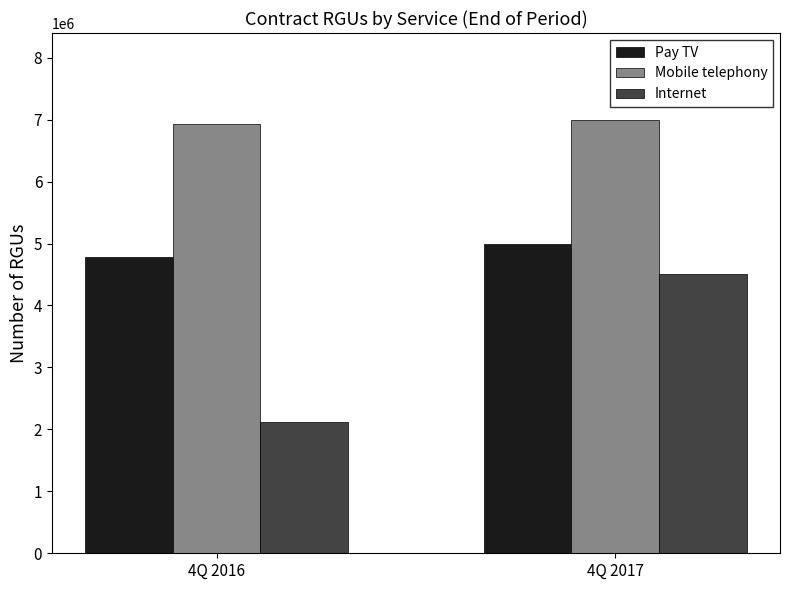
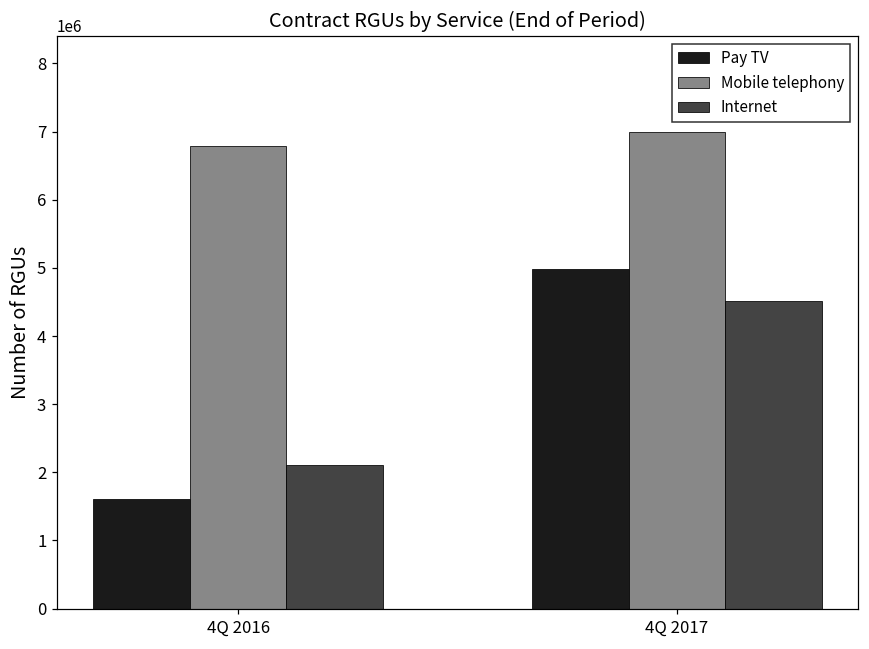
  {
    "Pay TV": {
-     "4Q 2016": 4800000,
+     "4Q 2016": 1600000,
      "4Q 2017": 5000000
    },
    "Mobile telephony": {
-     "4Q 2016": 6900000,
+     "4Q 2016": 6800000,
      "4Q 2017": 7000000
    },
    "Internet": {
      "4Q 2016": 2100000,
      "4Q 2017": 4500000
    }
  }
